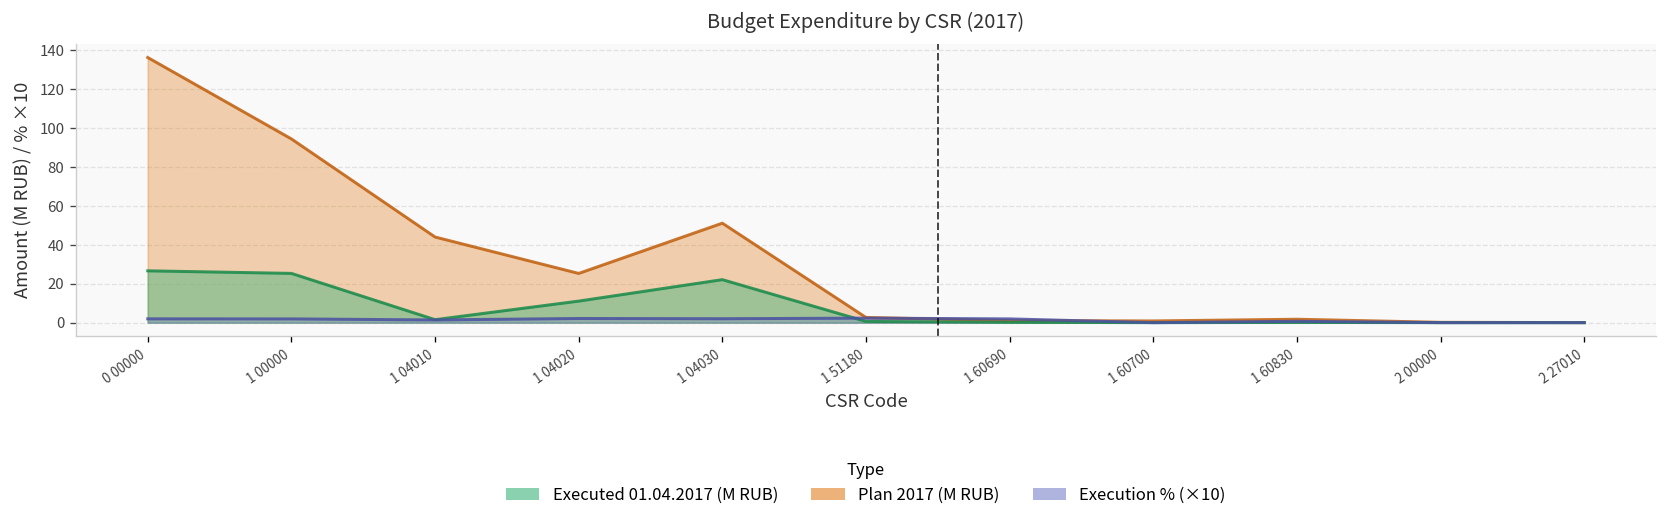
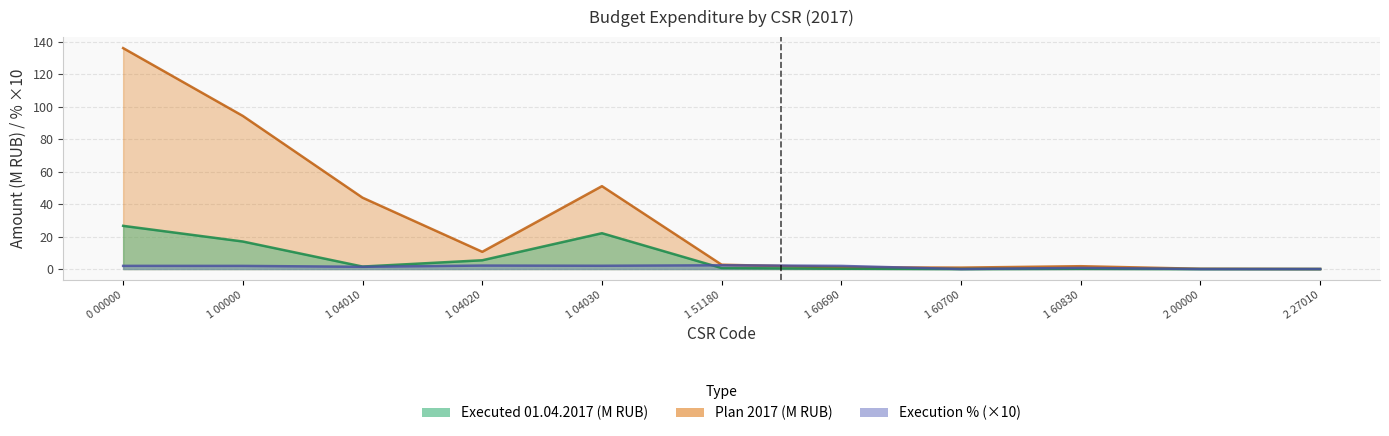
  {
    "Plan 2017 (M RUB)": {
      "0 00000": 136,
      "1 00000": 94,
      "1 04010": 44,
-     "1 04020": 25,
+     "1 04020": 11,
      "1 04030": 51
    },
    "Executed 01.04.2017 (M RUB)": {
      "0 00000": 27,
-     "1 00000": 25,
-     "1 04020": 11,
+     "1 00000": 17,
+     "1 04020": 5,
      "1 04030": 22,
      "1 51180": 1
    },
    "Execution % (×10)": {
      "0 00000": 2,
      "1 00000": 2,
      "1 04020": 2,
      "1 04030": 2
    }
  }
